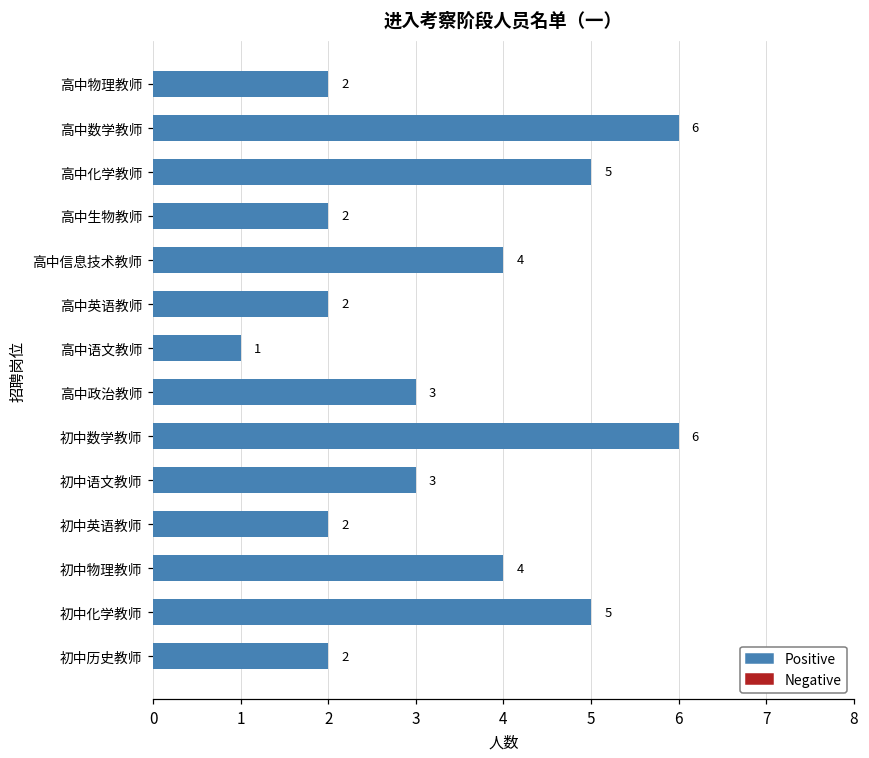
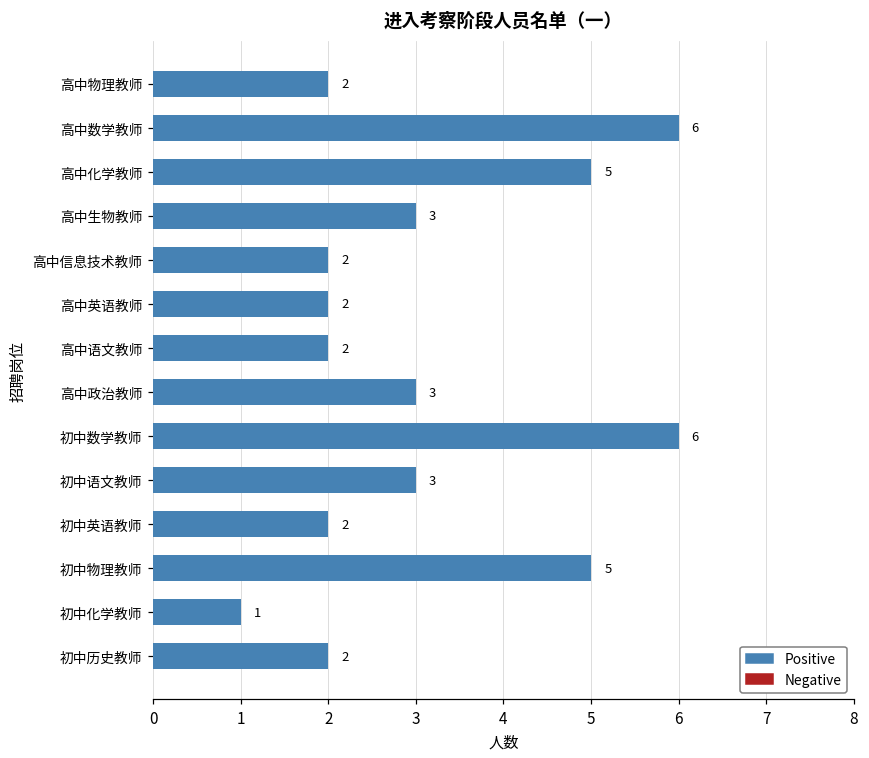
  {
    "高中物理教师": 2,
    "高中数学教师": 6,
    "高中化学教师": 5,
-   "高中生物教师": 2,
-   "高中信息技术教师": 4,
+   "高中生物教师": 3,
+   "高中信息技术教师": 2,
    "高中英语教师": 2,
-   "高中语文教师": 1,
+   "高中语文教师": 2,
    "高中政治教师": 3,
    "初中数学教师": 6,
    "初中语文教师": 3,
    "初中英语教师": 2,
-   "初中物理教师": 4,
-   "初中化学教师": 5,
+   "初中物理教师": 5,
+   "初中化学教师": 1,
    "初中历史教师": 2
  }
